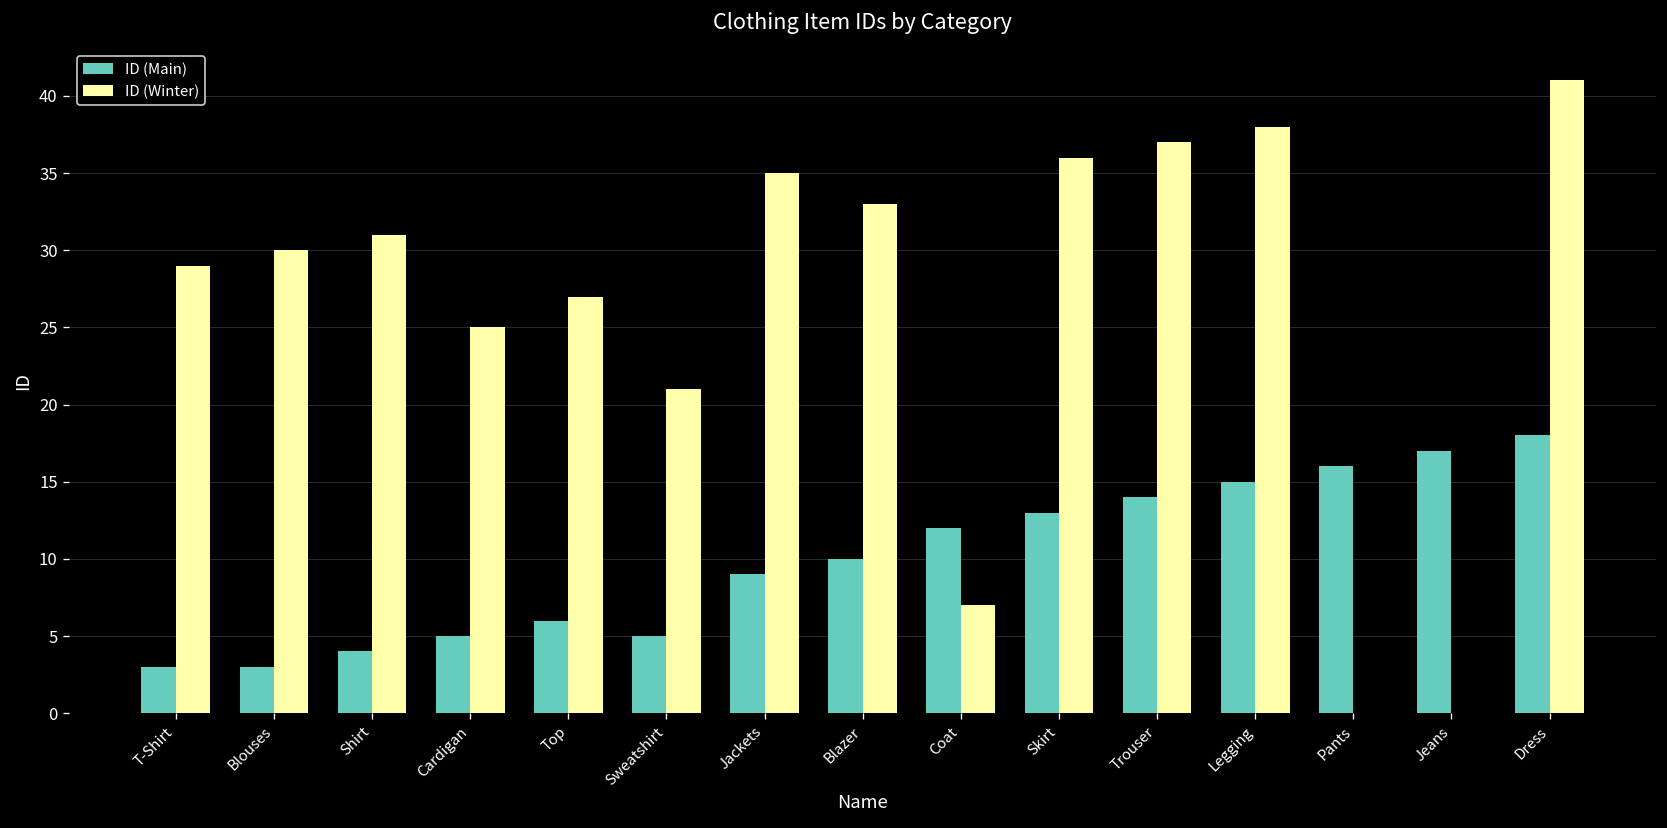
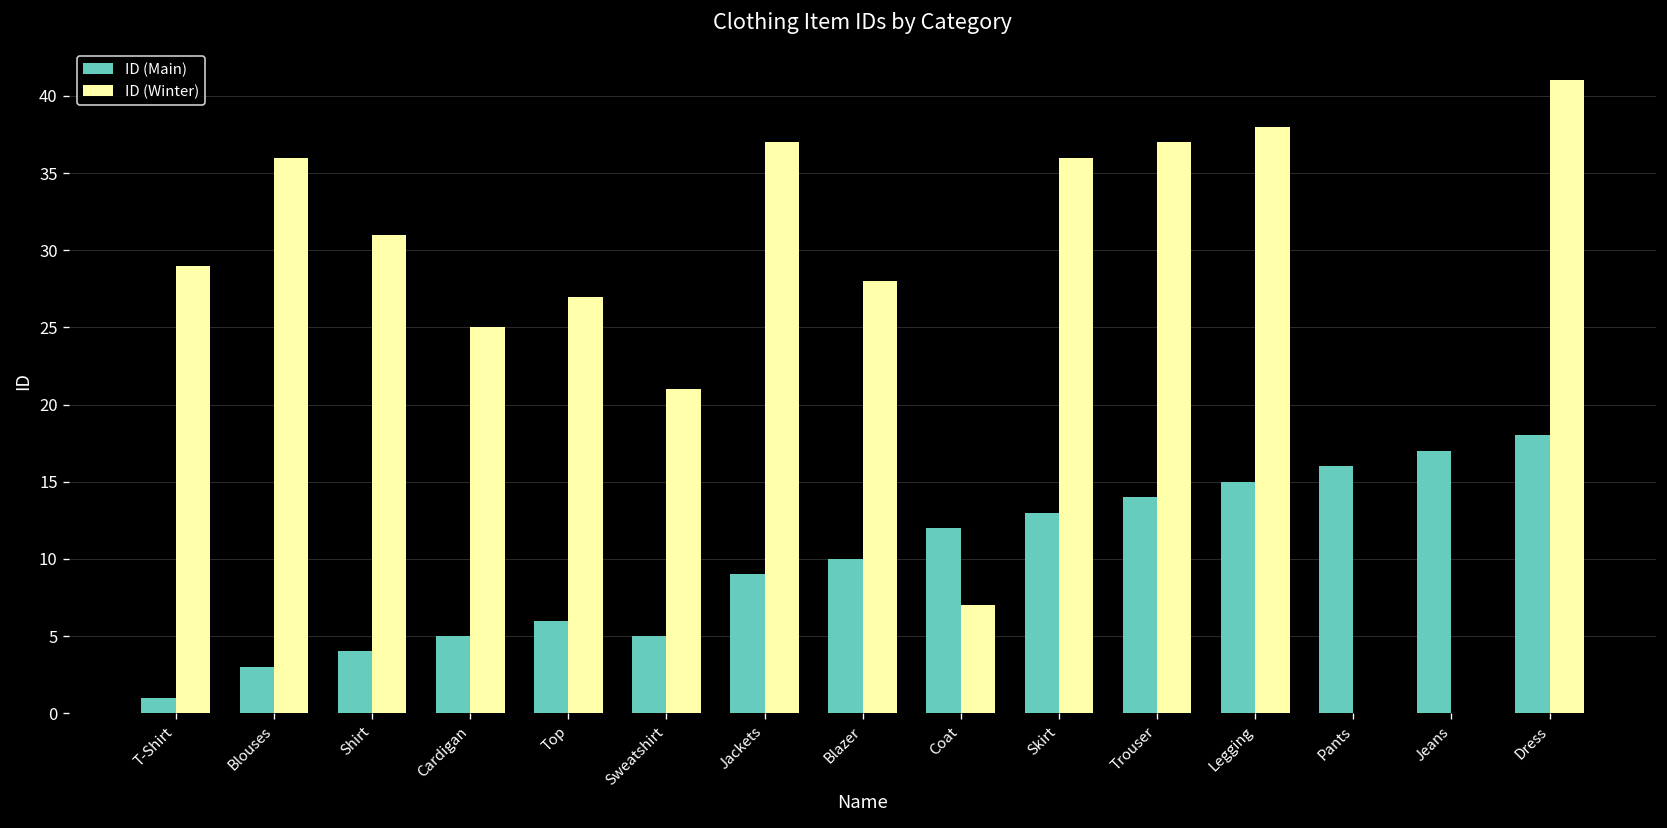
  {
    "ID (Main)": {
-     "T-Shirt": 3,
+     "T-Shirt": 1,
      "Blouses": 3,
      "Shirt": 4,
      "Cardigan": 5,
      "Top": 6,
      "Sweatshirt": 5,
      "Jackets": 9,
      "Blazer": 10,
      "Coat": 12,
      "Skirt": 13,
      "Trouser": 14,
      "Legging": 15,
      "Pants": 16,
      "Jeans": 17,
      "Dress": 18
    },
    "ID (Winter)": {
      "T-Shirt": 29,
-     "Blouses": 30,
+     "Blouses": 36,
      "Shirt": 31,
      "Cardigan": 25,
      "Top": 27,
      "Sweatshirt": 21,
-     "Jackets": 35,
-     "Blazer": 33,
+     "Jackets": 37,
+     "Blazer": 28,
      "Coat": 7,
      "Skirt": 36,
      "Trouser": 37,
      "Legging": 38,
      "Pants": 0,
      "Jeans": 0,
      "Dress": 41
    }
  }
